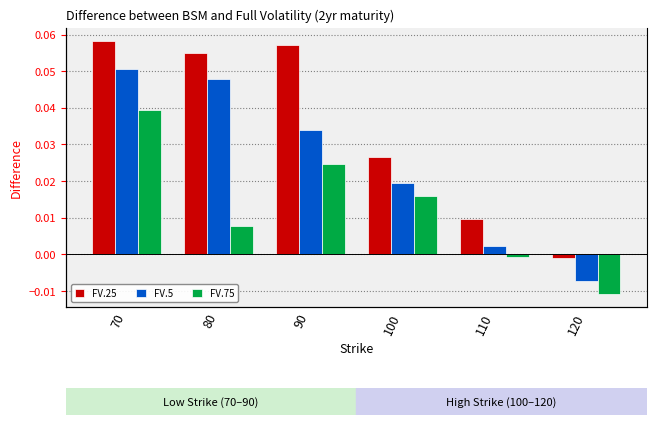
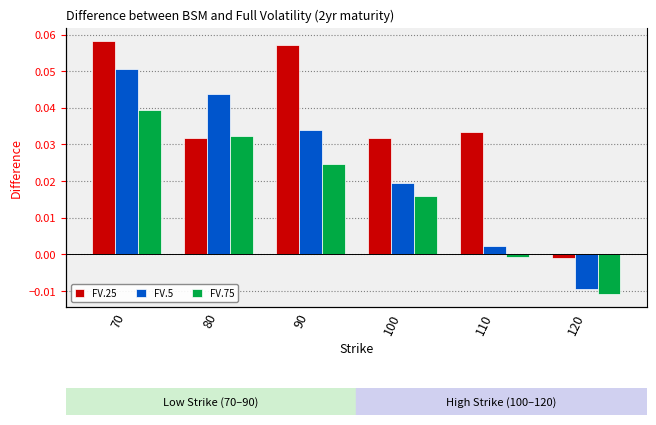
  {
    "FV.25": {
      "70": 0.058,
-     "80": 0.055,
+     "80": 0.032,
      "90": 0.057,
-     "100": 0.027,
-     "110": 0.010,
+     "100": 0.032,
+     "110": 0.033,
      "120": -0.001
    },
    "FV.5": {
      "70": 0.051,
-     "80": 0.048,
+     "80": 0.044,
      "90": 0.034,
      "100": 0.019,
      "110": 0.002,
-     "120": -0.007
+     "120": -0.010
    },
    "FV.75": {
      "70": 0.039,
-     "80": 0.008,
+     "80": 0.032,
      "90": 0.025,
      "100": 0.016,
      "120": -0.011
    }
  }
